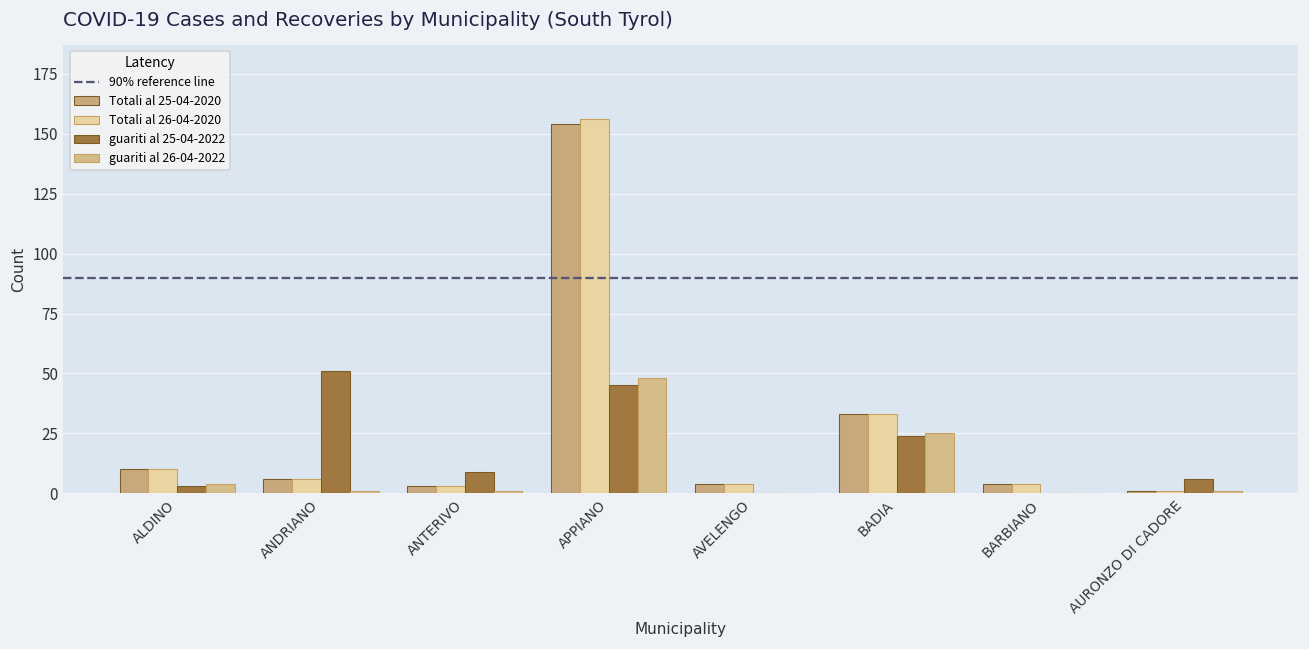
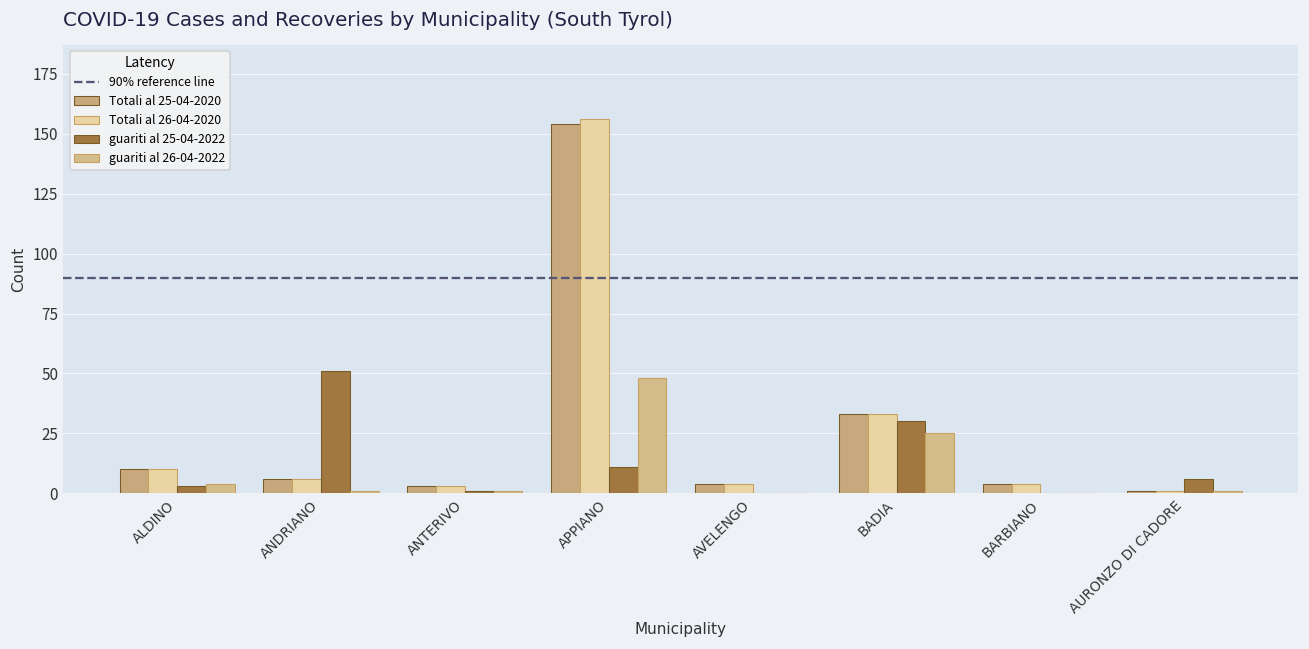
  {
    "guariti al 25-04-2022": {
      "ALDINO": 3,
      "ANDRIANO": 51,
-     "ANTERIVO": 9,
-     "APPIANO": 45,
+     "ANTERIVO": 1,
+     "APPIANO": 11,
      "AVELENGO": 0,
-     "BADIA": 24,
+     "BADIA": 30,
      "BARBIANO": 0,
      "AURONZO DI CADORE": 6
    }
  }
